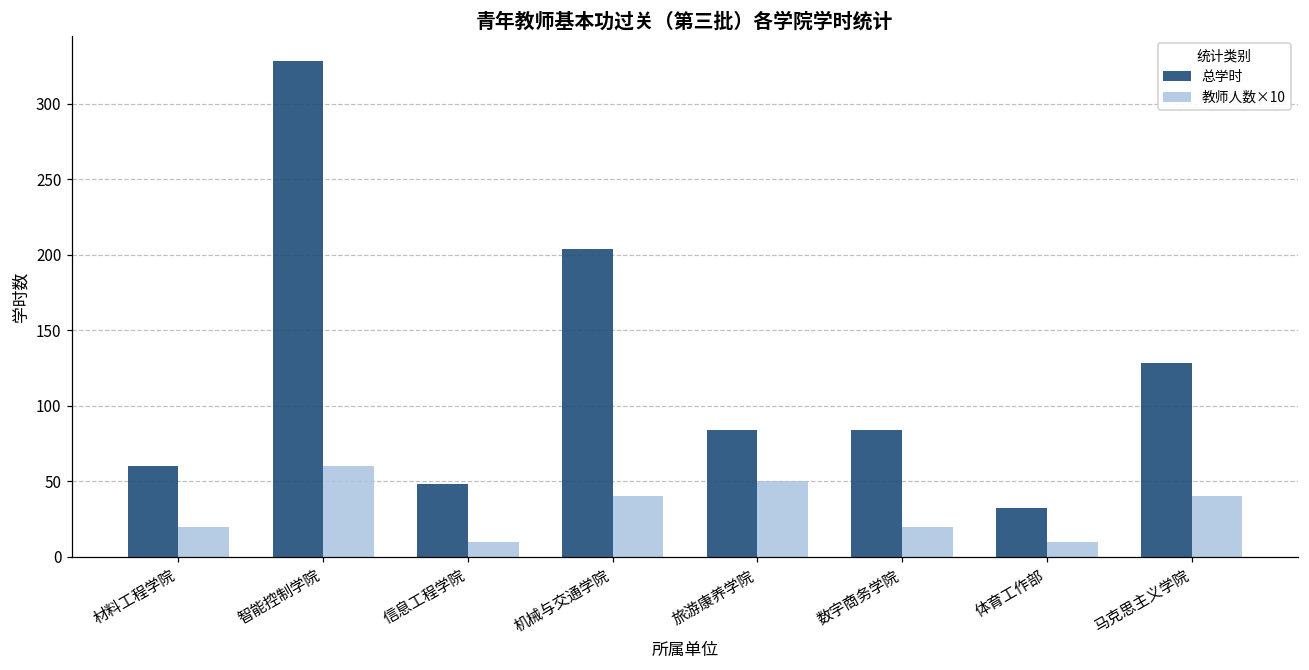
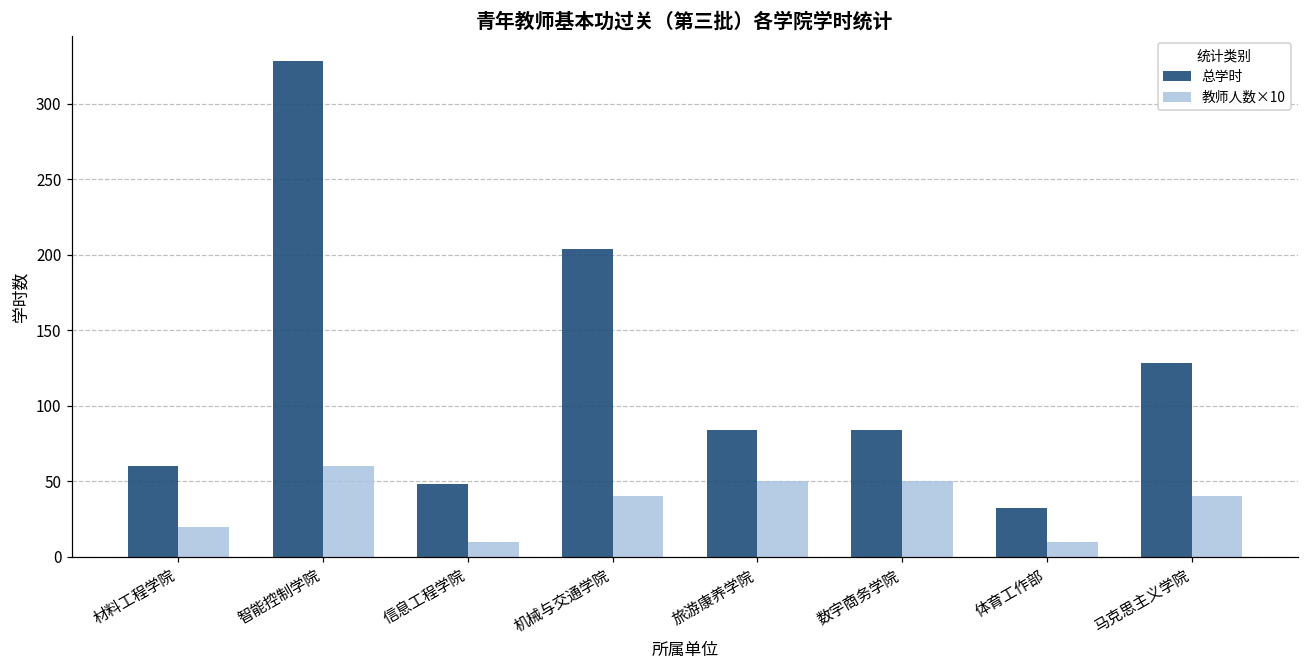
  {
    "总学时": {
      "材料工程学院": 60,
      "智能控制学院": 328,
      "信息工程学院": 48,
      "机械与交通学院": 204,
      "旅游康养学院": 84,
      "数字商务学院": 84,
      "体育工作部": 32,
      "马克思主义学院": 128
    },
    "教师人数×10": {
      "材料工程学院": 20,
      "智能控制学院": 60,
      "信息工程学院": 10,
      "机械与交通学院": 40,
      "旅游康养学院": 50,
-     "数字商务学院": 20,
+     "数字商务学院": 50,
      "体育工作部": 10,
      "马克思主义学院": 40
    }
  }
